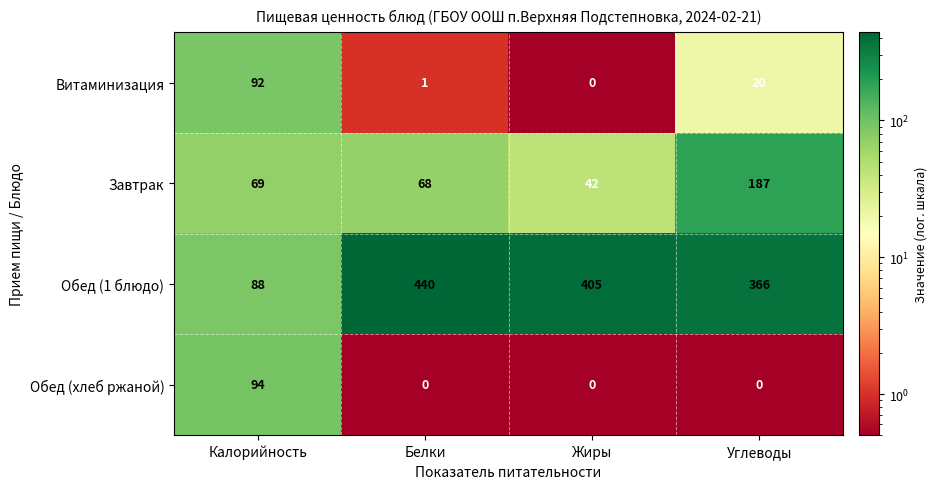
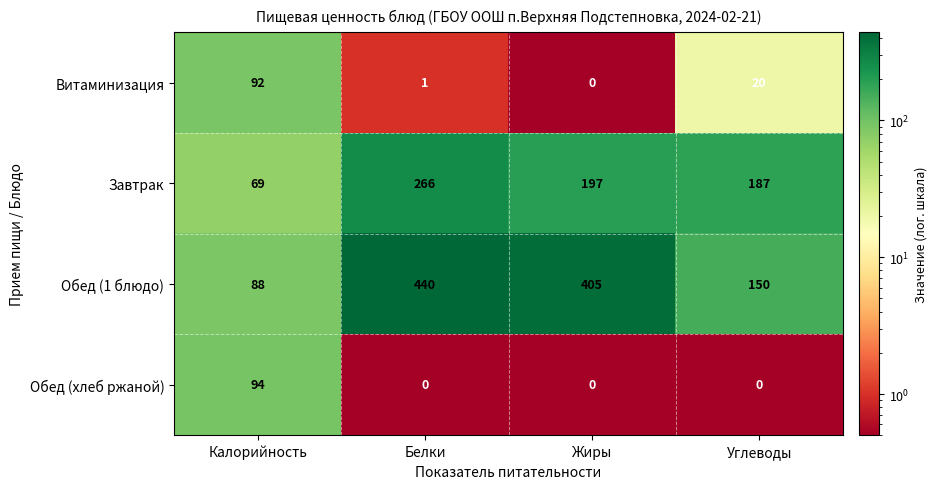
  {
    "Витаминизация": {
      "Калорийность": 92,
      "Белки": 1,
      "Жиры": 0,
      "Углеводы": 20
    },
    "Завтрак": {
      "Калорийность": 69,
-     "Белки": 68,
-     "Жиры": 42,
+     "Белки": 266,
+     "Жиры": 197,
      "Углеводы": 187
    },
    "Обед (1 блюдо)": {
      "Калорийность": 88,
      "Белки": 440,
      "Жиры": 405,
-     "Углеводы": 366
+     "Углеводы": 150
    },
    "Обед (хлеб ржаной)": {
      "Калорийность": 94,
      "Белки": 0,
      "Жиры": 0,
      "Углеводы": 0
    }
  }
